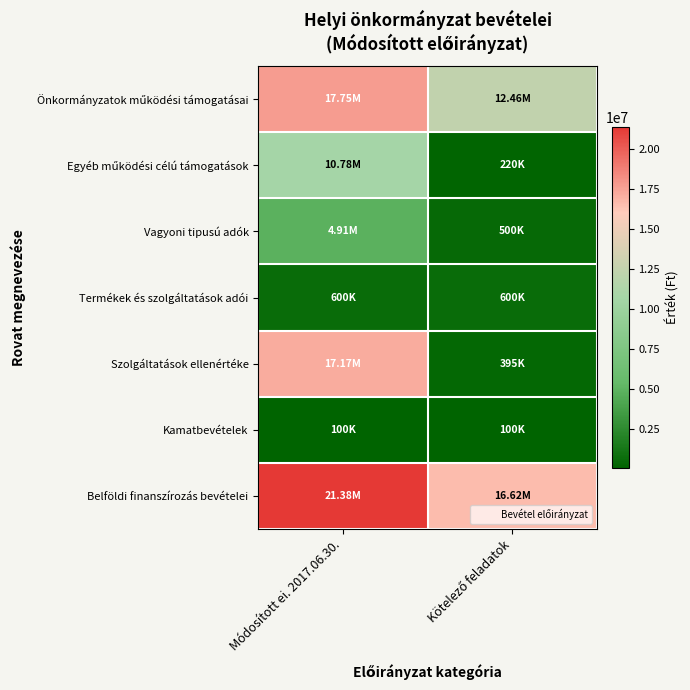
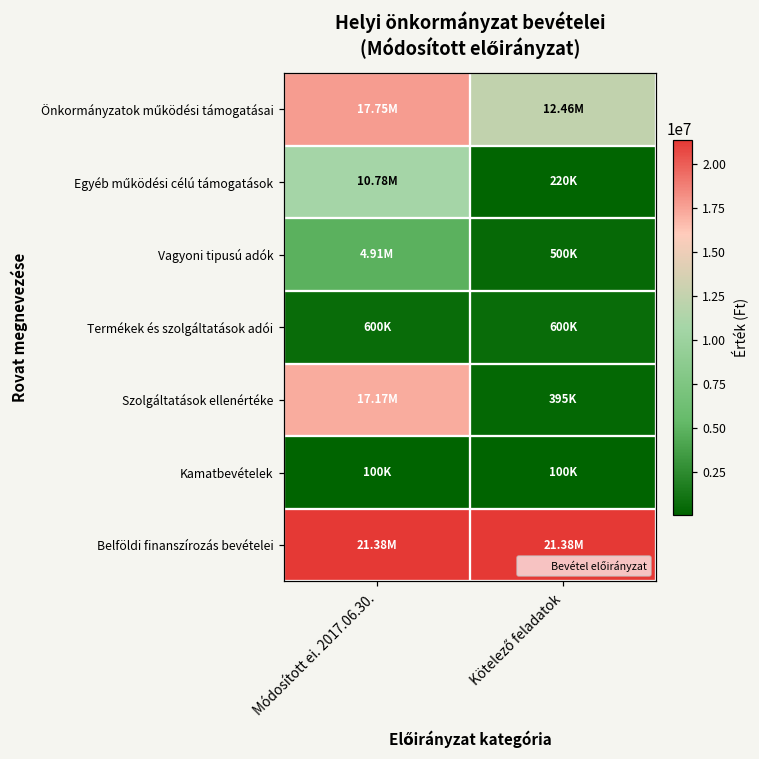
  {
    "Önkormányzatok működési támogatásai": {
      "Módosított ei. 2017.06.30.": "17.75M",
      "Kötelező feladatok": "12.46M"
    },
    "Egyéb működési célú támogatások": {
      "Módosított ei. 2017.06.30.": "10.78M",
      "Kötelező feladatok": "220K"
    },
    "Vagyoni tipusú adók": {
      "Módosított ei. 2017.06.30.": "4.91M",
      "Kötelező feladatok": "500K"
    },
    "Termékek és szolgáltatások adói": {
      "Módosított ei. 2017.06.30.": "600K",
      "Kötelező feladatok": "600K"
    },
    "Szolgáltatások ellenértéke": {
      "Módosított ei. 2017.06.30.": "17.17M",
      "Kötelező feladatok": "395K"
    },
    "Kamatbevételek": {
      "Módosított ei. 2017.06.30.": "100K",
      "Kötelező feladatok": "100K"
    },
    "Belföldi finanszírozás bevételei": {
      "Módosított ei. 2017.06.30.": "21.38M",
-     "Kötelező feladatok": "16.62M"
+     "Kötelező feladatok": "21.38M"
    }
  }
